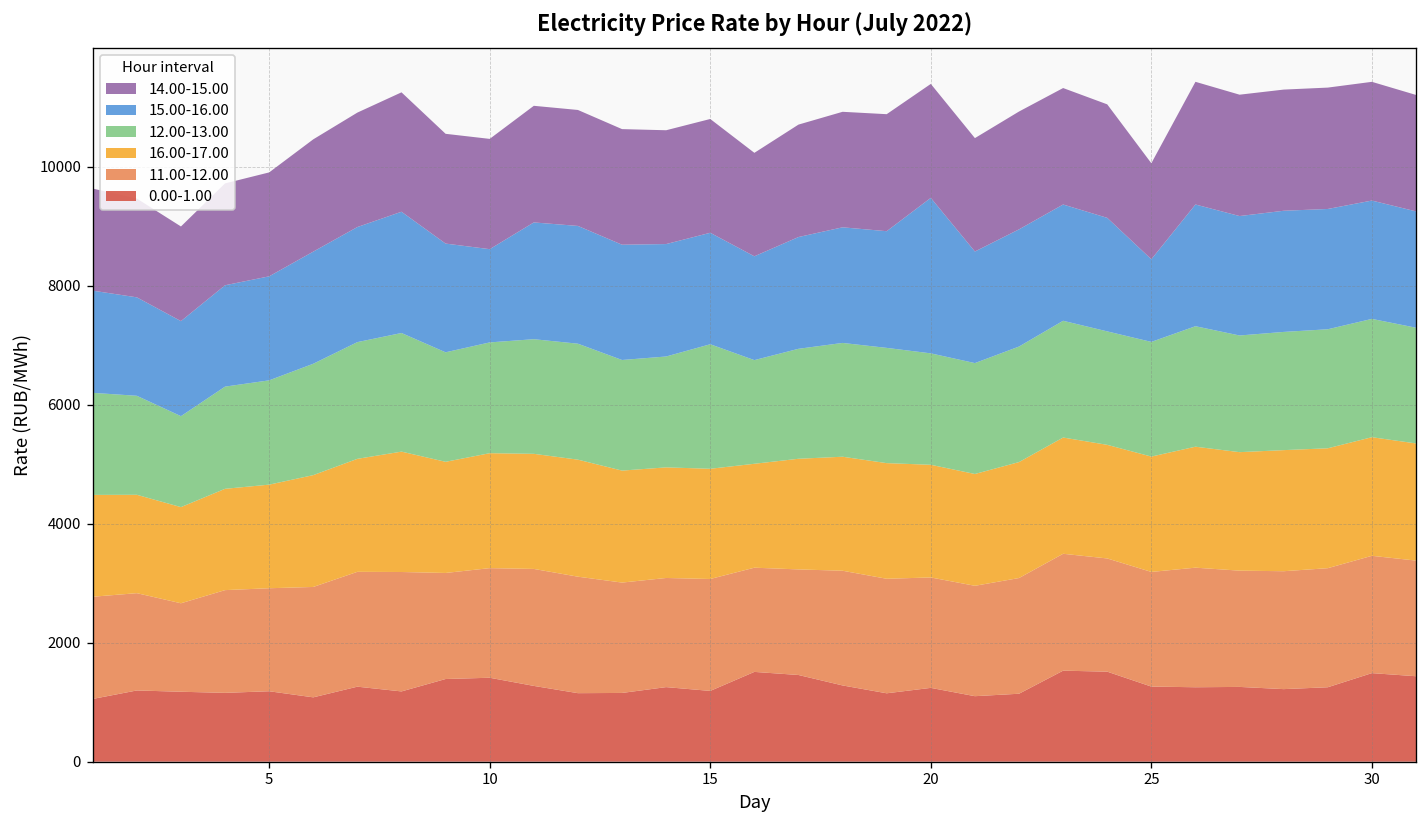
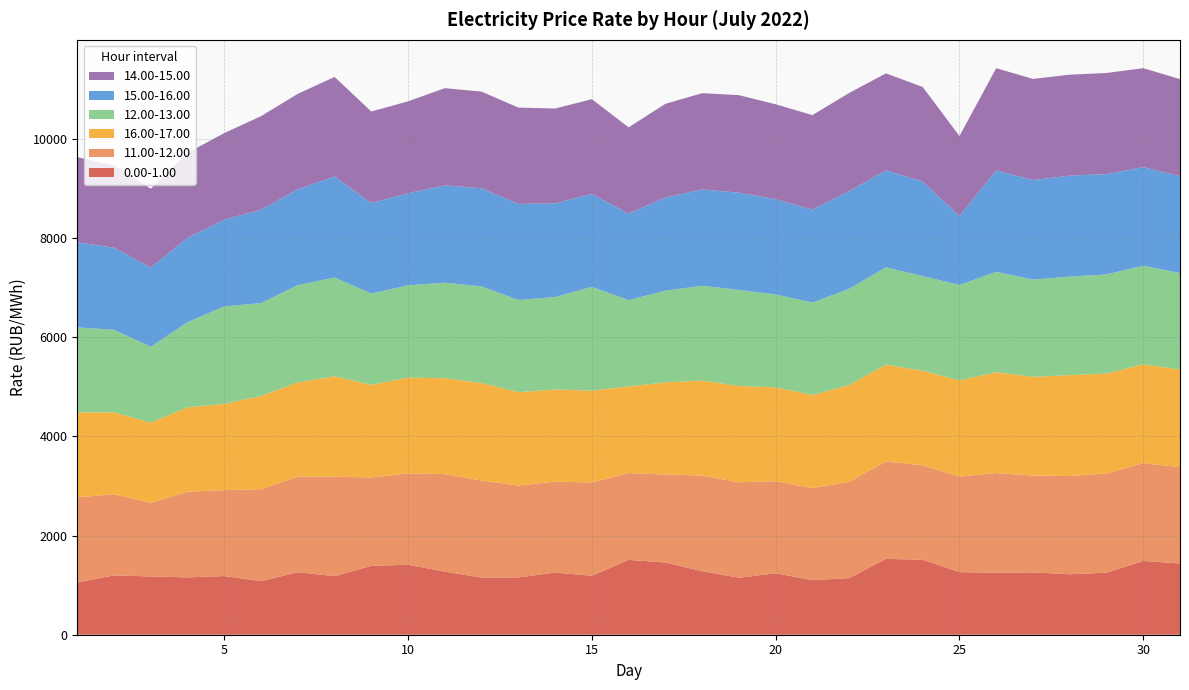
  {
    "12.00-13.00": {
-     "5": 1800,
+     "5": 2000,
      "10": 1900,
      "15": 2100,
      "20": 1900,
      "25": 1900,
      "30": 2000
    },
    "15.00-16.00": {
      "5": 1700,
-     "10": 1600,
+     "10": 1900,
      "15": 1900,
-     "20": 2600,
+     "20": 1900,
      "25": 1400,
      "30": 2000
    },
    "14.00-15.00": {
      "5": 1700,
      "10": 1900,
      "15": 1900,
      "20": 1900,
      "25": 1600,
      "30": 2000
    }
  }
